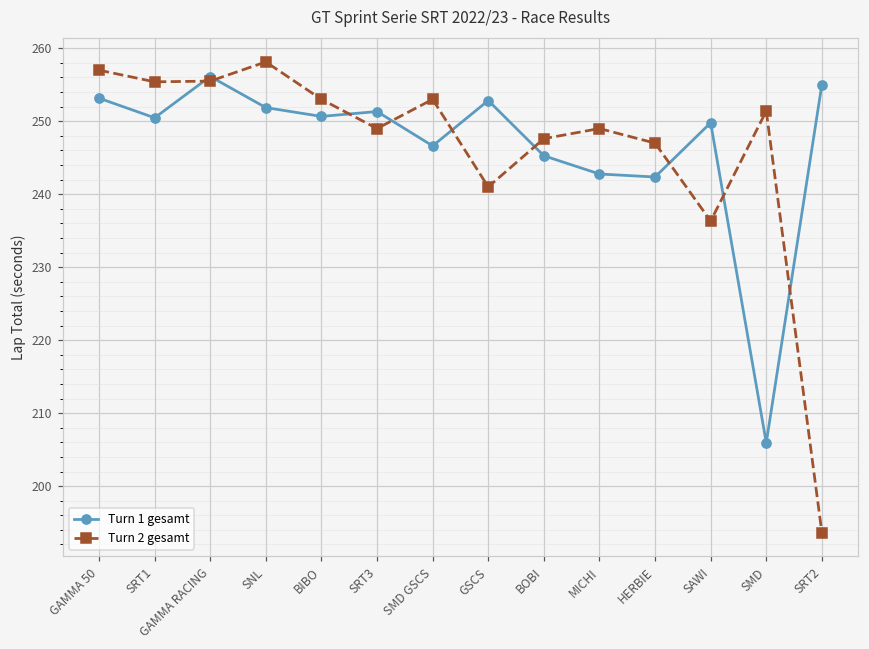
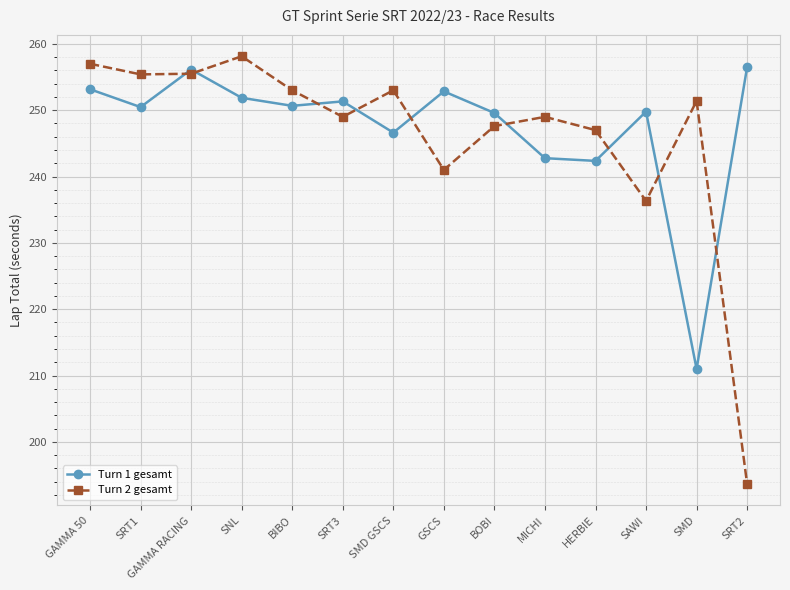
  {
    "Turn 1 gesamt": {
      "GAMMA 50": 253,
      "SRT1": 250,
      "GAMMA RACING": 256,
      "SNL": 252,
      "BIBO": 251,
      "SRT3": 251,
      "SMD GSCS": 247,
      "GSCS": 253,
-     "BOBI": 245,
+     "BOBI": 250,
      "MICHI": 243,
      "HERBIE": 242,
      "SAWI": 250,
-     "SMD": 206,
-     "SRT2": 255
+     "SMD": 211,
+     "SRT2": 257
    },
    "Turn 2 gesamt": {
      "GAMMA 50": 257,
      "SRT1": 255,
      "GAMMA RACING": 256,
      "SNL": 258,
      "BIBO": 253,
      "SRT3": 249,
      "SMD GSCS": 253,
      "GSCS": 241,
      "BOBI": 248,
      "MICHI": 249,
      "HERBIE": 247,
      "SAWI": 236,
      "SMD": 251,
      "SRT2": 194
    }
  }
